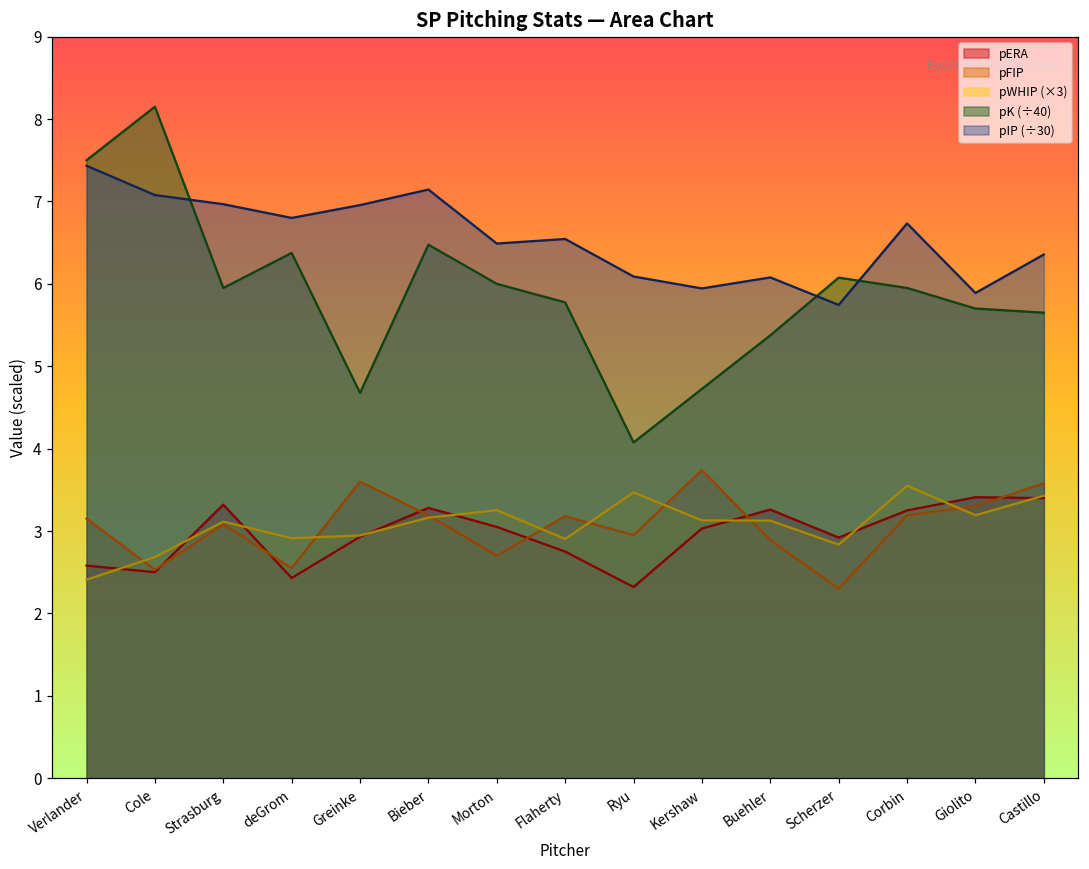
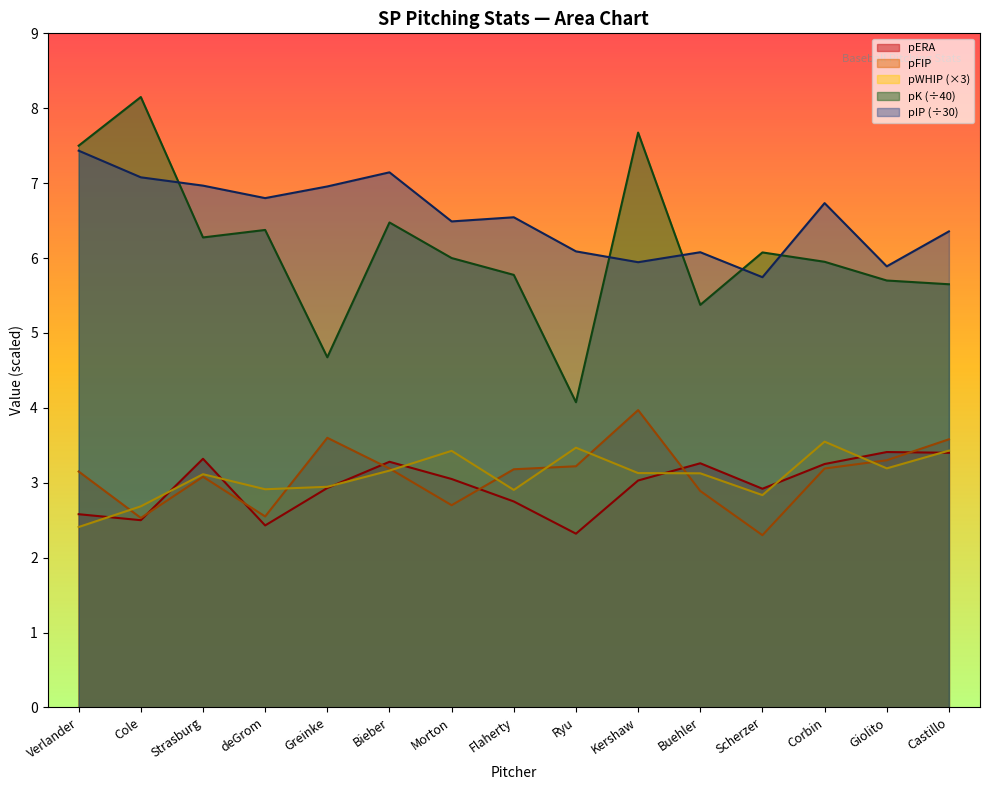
  {
    "pERA": {
      "Verlander": 2.6,
      "Strasburg": 3.3,
      "deGrom": 2.4,
      "Bieber": 3.3,
      "Morton": 3.1,
      "Flaherty": 2.8,
      "Ryu": 2.3,
      "Kershaw": 3.0,
      "Buehler": 3.3,
      "Scherzer": 2.9,
      "Corbin": 3.3,
      "Giolito": 3.4
    },
    "pFIP": {
      "Verlander": 3.2,
      "Strasburg": 3.1,
      "deGrom": 2.6,
      "Greinke": 3.6,
      "Morton": 2.7,
      "Flaherty": 3.2,
-     "Ryu": 3.0,
-     "Kershaw": 3.7,
+     "Ryu": 3.2,
+     "Kershaw": 4.0,
      "Buehler": 2.9,
      "Scherzer": 2.3,
      "Corbin": 3.2,
      "Giolito": 3.3,
      "Castillo": 3.6
    },
    "pWHIP (×3)": {
      "Verlander": 2.4,
      "Cole": 2.7,
      "Strasburg": 3.1,
      "deGrom": 2.9,
-     "Morton": 3.3,
+     "Morton": 3.4,
      "Flaherty": 2.9,
      "Ryu": 3.5,
      "Kershaw": 3.1,
      "Buehler": 3.1,
      "Scherzer": 2.8,
      "Corbin": 3.5,
      "Giolito": 3.2
    },
    "pK (÷40)": {
      "Verlander": 7.5,
      "Cole": 8.2,
-     "Strasburg": 6.0,
+     "Strasburg": 6.3,
      "deGrom": 6.4,
      "Greinke": 4.7,
      "Bieber": 6.5,
      "Morton": 6.0,
      "Flaherty": 5.8,
      "Ryu": 4.1,
-     "Kershaw": 4.7,
+     "Kershaw": 7.7,
      "Buehler": 5.4,
      "Scherzer": 6.1,
      "Corbin": 6.0,
      "Giolito": 5.7,
      "Castillo": 5.7
    },
    "pIP (÷30)": {
      "Verlander": 7.4,
      "Cole": 7.1,
      "Strasburg": 7.0,
      "deGrom": 6.8,
      "Greinke": 7.0,
      "Bieber": 7.1,
      "Morton": 6.5,
      "Flaherty": 6.5,
      "Ryu": 6.1,
      "Kershaw": 5.9,
      "Buehler": 6.1,
      "Scherzer": 5.7,
      "Corbin": 6.7,
      "Giolito": 5.9,
      "Castillo": 6.4
    }
  }
